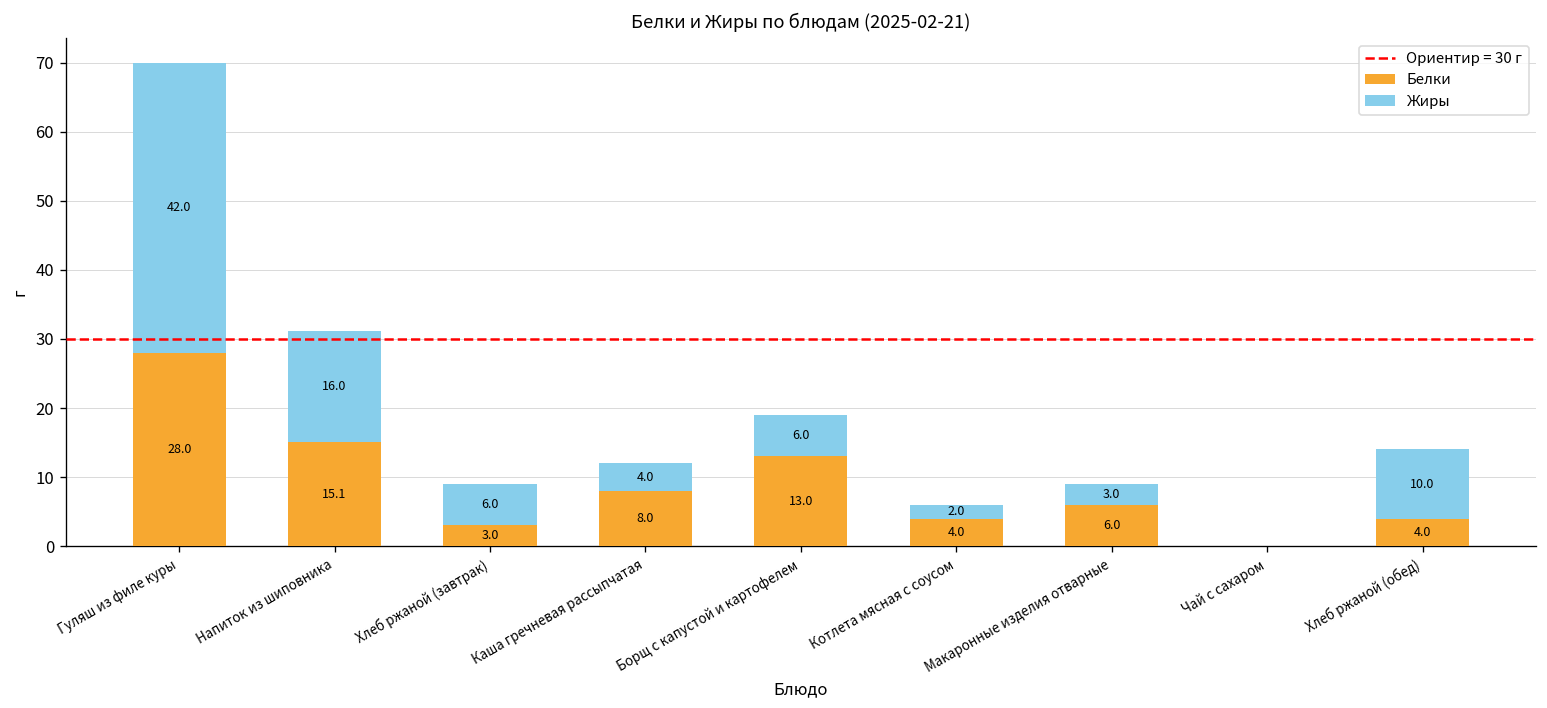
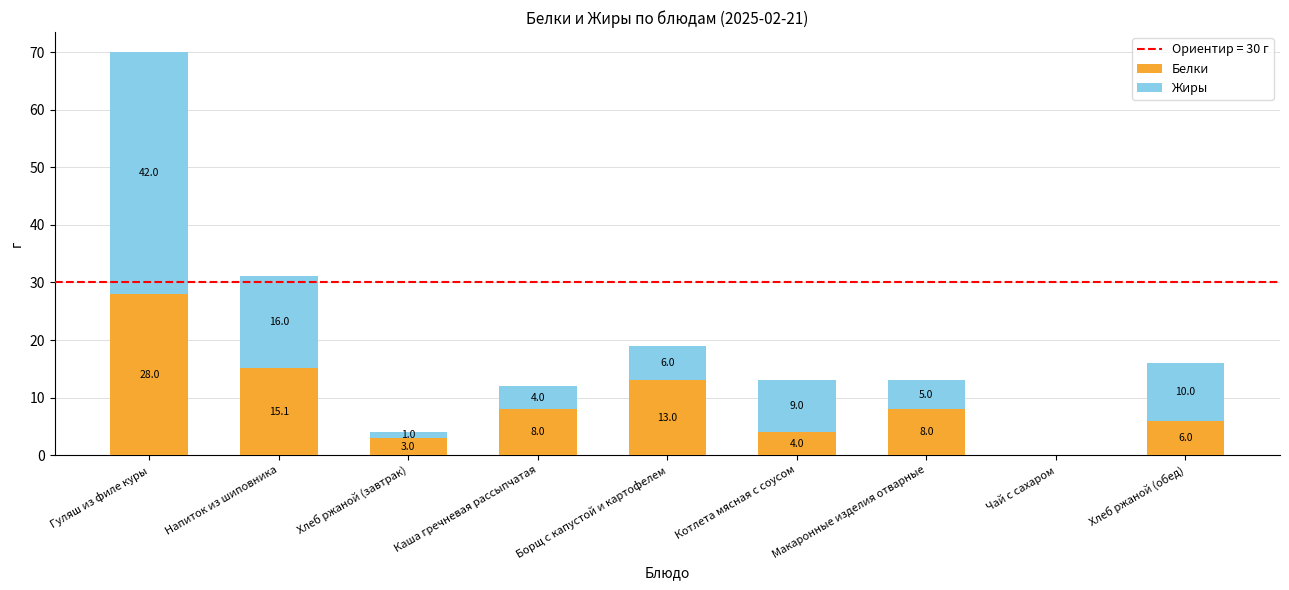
  {
    "Белки": {
      "Гуляш из филе куры": 28.0,
      "Напиток из шиповника": 15.1,
      "Хлеб ржаной (завтрак)": 3.0,
      "Каша гречневая рассыпчатая": 8.0,
      "Борщ с капустой и картофелем": 13.0,
      "Котлета мясная с соусом": 4.0,
-     "Макаронные изделия отварные": 6.0,
-     "Хлеб ржаной (обед)": 4.0
+     "Макаронные изделия отварные": 8.0,
+     "Хлеб ржаной (обед)": 6.0
    },
    "Жиры": {
      "Гуляш из филе куры": 42.0,
      "Напиток из шиповника": 16.0,
-     "Хлеб ржаной (завтрак)": 6.0,
+     "Хлеб ржаной (завтрак)": 1.0,
      "Каша гречневая рассыпчатая": 4.0,
      "Борщ с капустой и картофелем": 6.0,
-     "Котлета мясная с соусом": 2.0,
-     "Макаронные изделия отварные": 3.0,
+     "Котлета мясная с соусом": 9.0,
+     "Макаронные изделия отварные": 5.0,
      "Хлеб ржаной (обед)": 10.0
    }
  }
